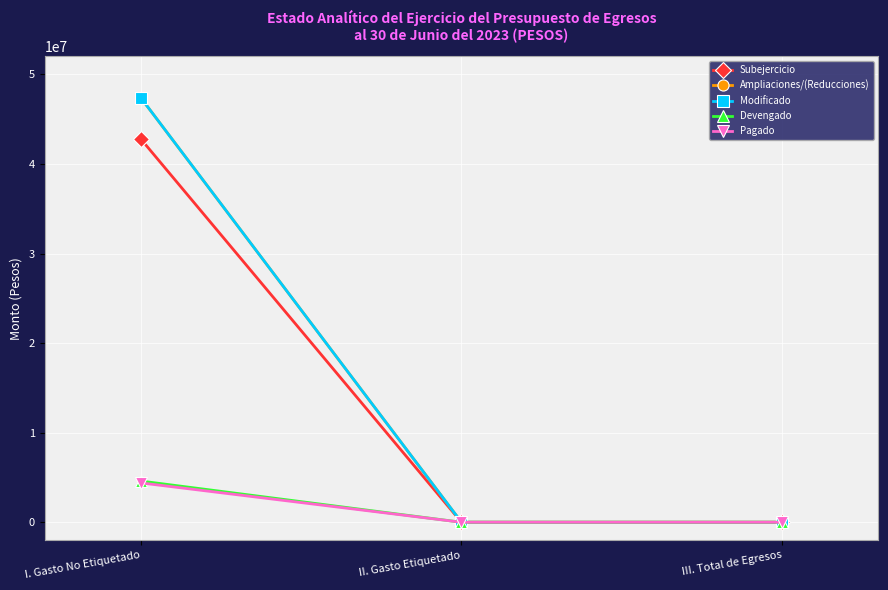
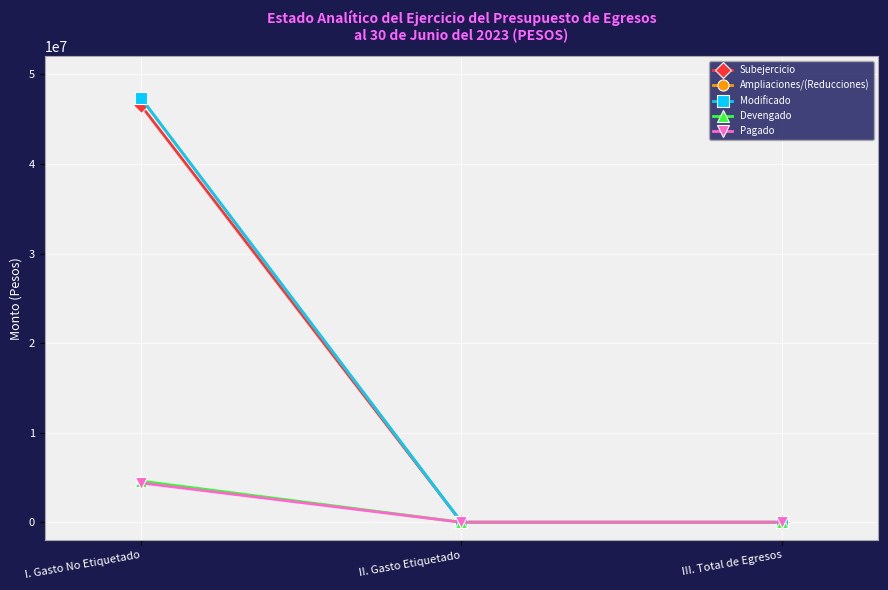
  {
    "Subejercicio": {
-     "I. Gasto No Etiquetado": 43000000
+     "I. Gasto No Etiquetado": 47000000
    },
    "Modificado": {
      "I. Gasto No Etiquetado": 47000000
    }
  }
